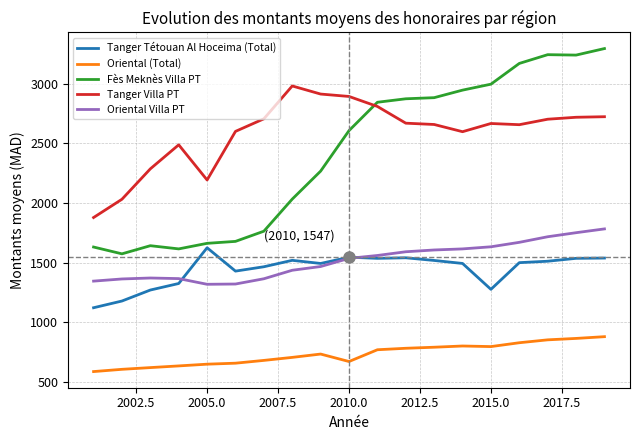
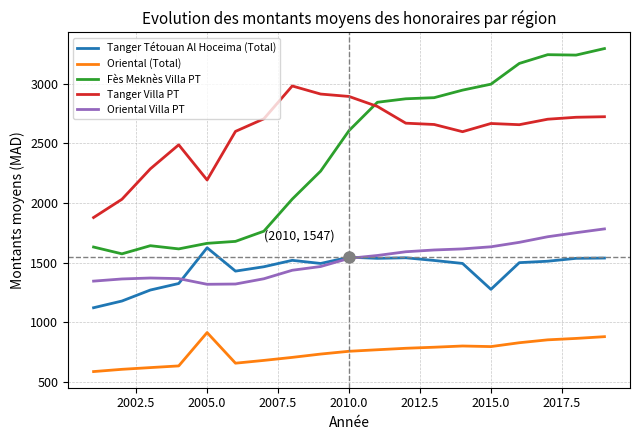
  {
    "Tanger Tétouan Al Hoceima (Total)": {
      "2005.0": 1630,
      "2015.0": 1280
    },
    "Oriental (Total)": {
-     "2005.0": 650,
-     "2010.0": 670,
+     "2005.0": 920,
+     "2010.0": 760,
      "2015.0": 800
    },
    "Fès Meknès Villa PT": {
      "2005.0": 1660,
      "2010.0": 2610,
      "2015.0": 3000
    },
    "Tanger Villa PT": {
      "2005.0": 2190,
      "2010.0": 2890,
      "2015.0": 2670
    },
    "Oriental Villa PT": {
      "2005.0": 1320,
      "2015.0": 1630
    }
  }
